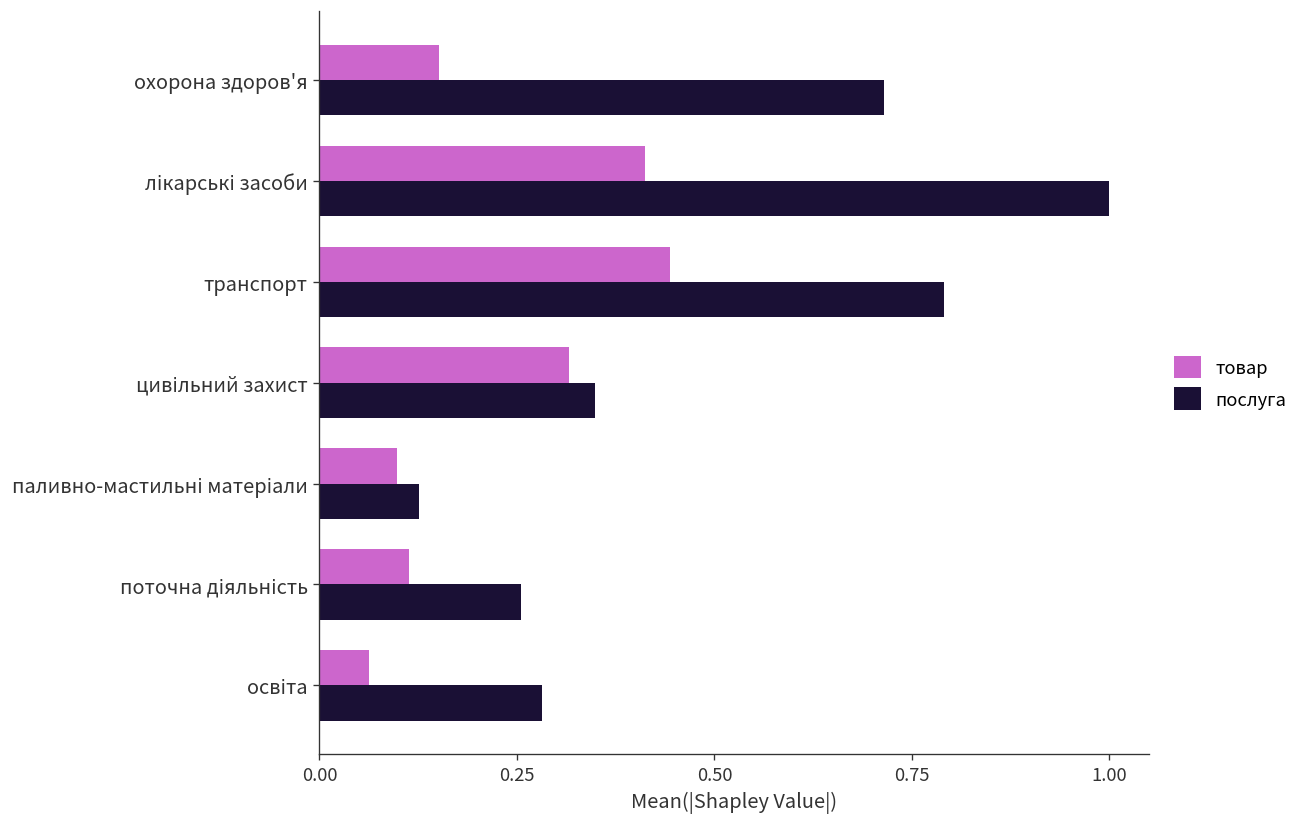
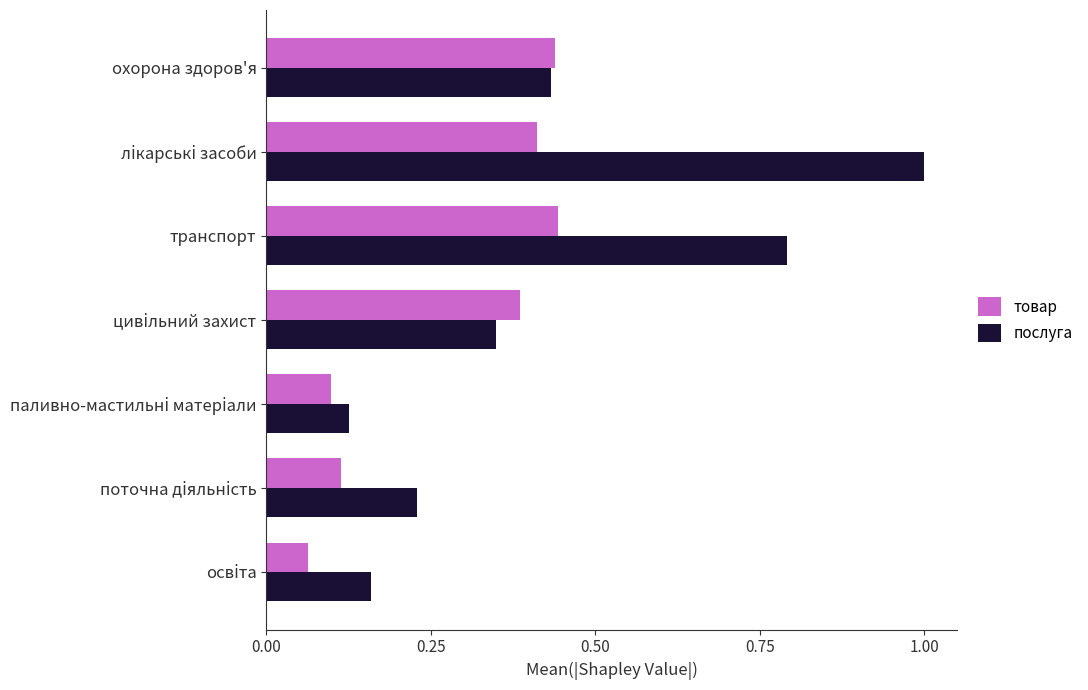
  {
    "товар": {
-     "охорона здоров'я": 0.15,
+     "охорона здоров'я": 0.44,
      "лікарські засоби": 0.41,
      "транспорт": 0.44,
-     "цивільний захист": 0.32,
+     "цивільний захист": 0.38,
      "паливно-мастильні матеріали": 0.10,
      "поточна діяльність": 0.11,
      "освіта": 0.06
    },
    "послуга": {
-     "охорона здоров'я": 0.71,
+     "охорона здоров'я": 0.43,
      "лікарські засоби": 1.00,
      "транспорт": 0.79,
      "цивільний захист": 0.35,
      "паливно-мастильні матеріали": 0.13,
-     "поточна діяльність": 0.26,
-     "освіта": 0.28
+     "поточна діяльність": 0.23,
+     "освіта": 0.16
    }
  }
